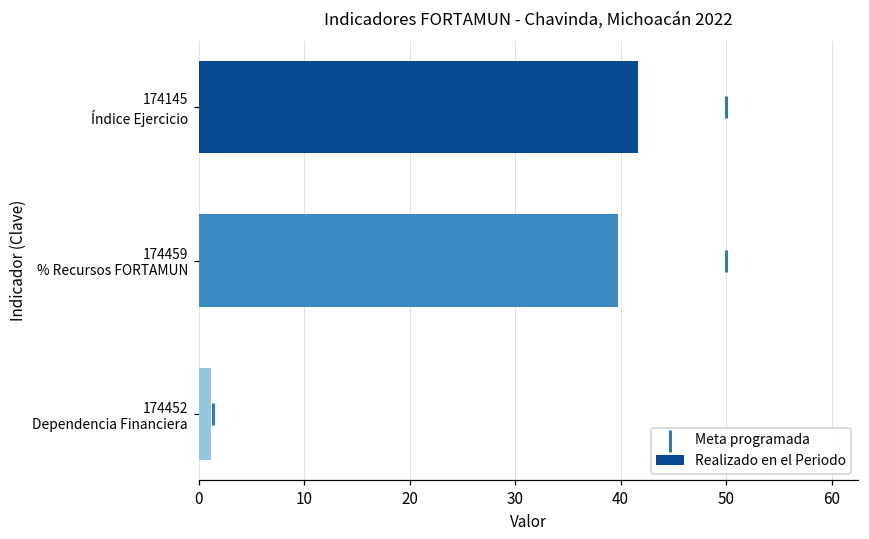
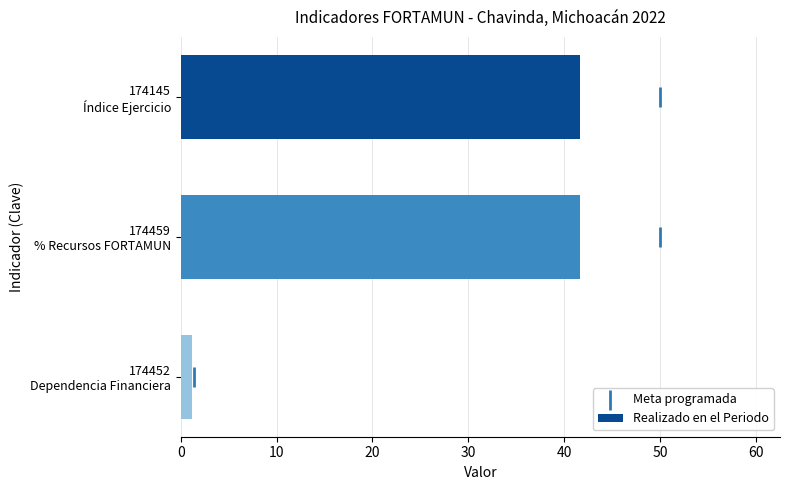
  {
    "Realizado en el Periodo": {
      "174145 Índice Ejercicio": 42,
-     "174459 % Recursos FORTAMUN": 40,
+     "174459 % Recursos FORTAMUN": 42,
      "174452 Dependencia Financiera": 1
    }
  }
